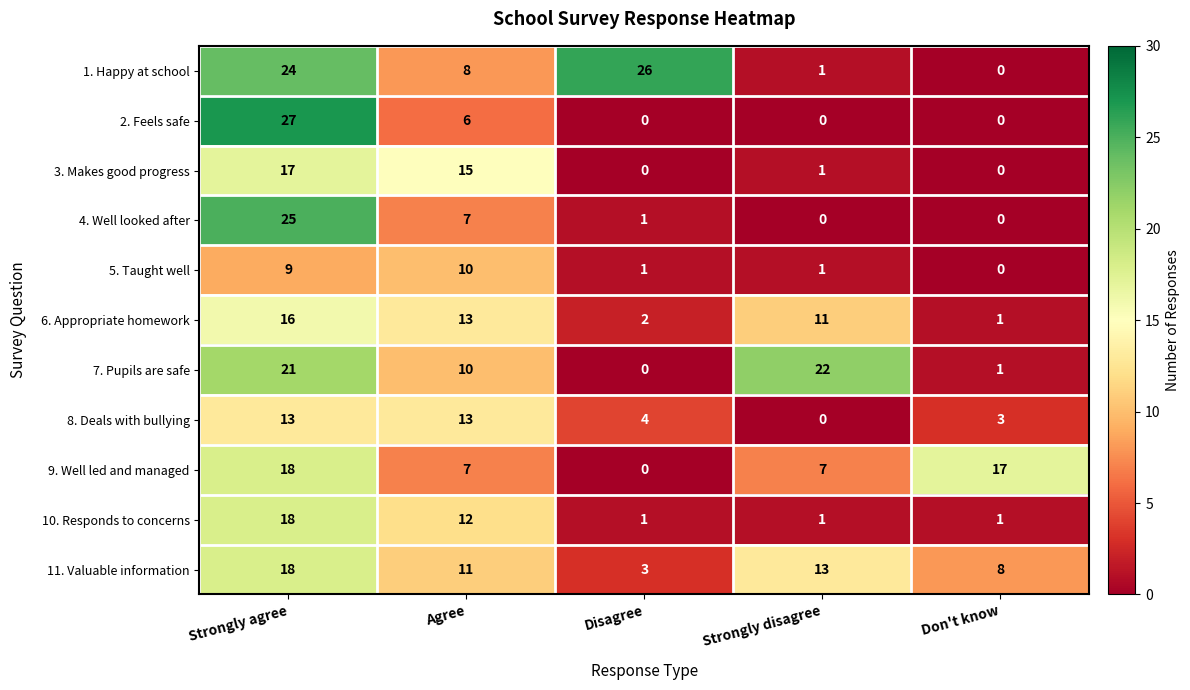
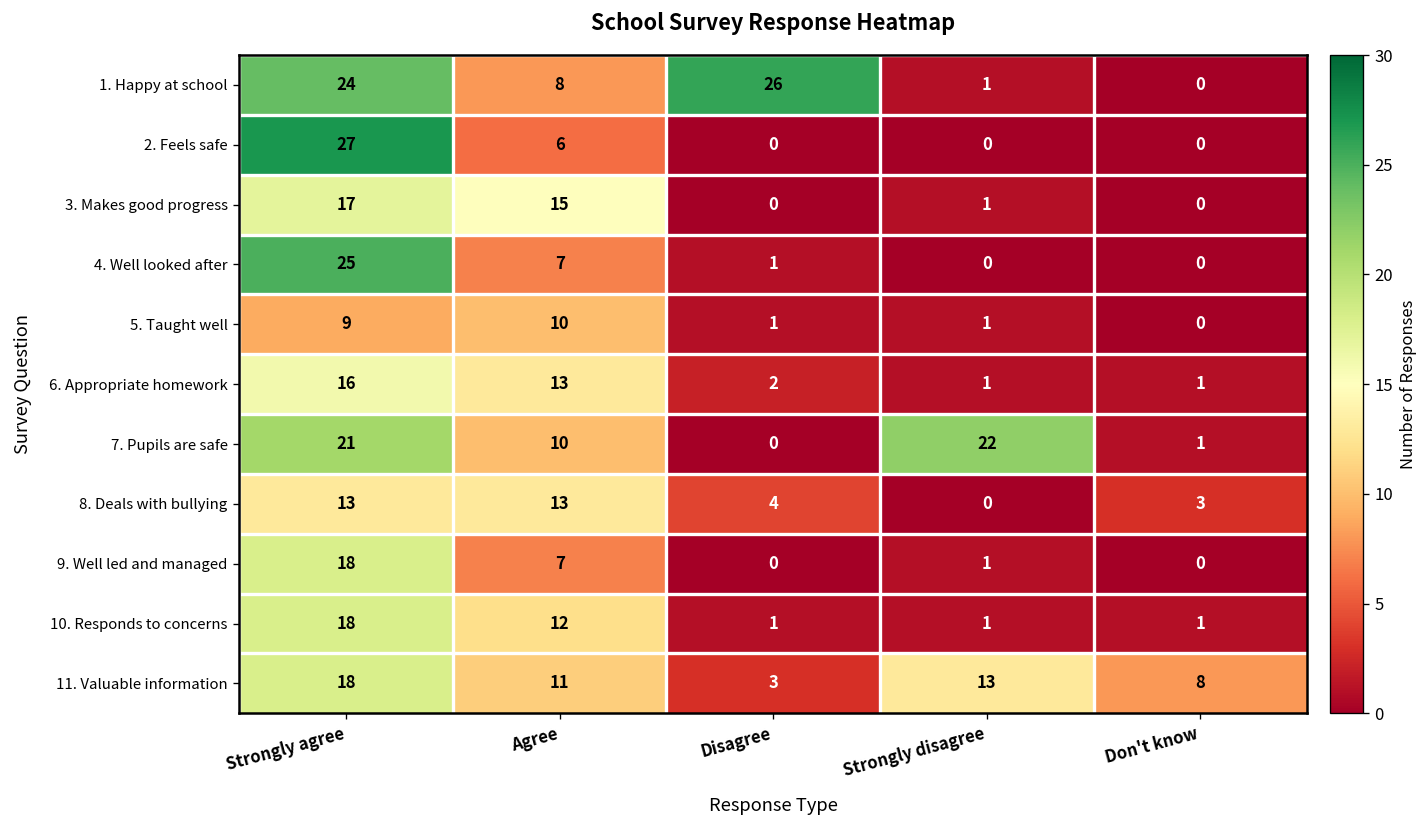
  {
    "1. Happy at school": {
      "Strongly agree": 24,
      "Agree": 8,
      "Disagree": 26,
      "Strongly disagree": 1,
      "Don't know": 0
    },
    "2. Feels safe": {
      "Strongly agree": 27,
      "Agree": 6,
      "Disagree": 0,
      "Strongly disagree": 0,
      "Don't know": 0
    },
    "3. Makes good progress": {
      "Strongly agree": 17,
      "Agree": 15,
      "Disagree": 0,
      "Strongly disagree": 1,
      "Don't know": 0
    },
    "4. Well looked after": {
      "Strongly agree": 25,
      "Agree": 7,
      "Disagree": 1,
      "Strongly disagree": 0,
      "Don't know": 0
    },
    "5. Taught well": {
      "Strongly agree": 9,
      "Agree": 10,
      "Disagree": 1,
      "Strongly disagree": 1,
      "Don't know": 0
    },
    "6. Appropriate homework": {
      "Strongly agree": 16,
      "Agree": 13,
      "Disagree": 2,
-     "Strongly disagree": 11,
+     "Strongly disagree": 1,
      "Don't know": 1
    },
    "7. Pupils are safe": {
      "Strongly agree": 21,
      "Agree": 10,
      "Disagree": 0,
      "Strongly disagree": 22,
      "Don't know": 1
    },
    "8. Deals with bullying": {
      "Strongly agree": 13,
      "Agree": 13,
      "Disagree": 4,
      "Strongly disagree": 0,
      "Don't know": 3
    },
    "9. Well led and managed": {
      "Strongly agree": 18,
      "Agree": 7,
      "Disagree": 0,
-     "Strongly disagree": 7,
-     "Don't know": 17
+     "Strongly disagree": 1,
+     "Don't know": 0
    },
    "10. Responds to concerns": {
      "Strongly agree": 18,
      "Agree": 12,
      "Disagree": 1,
      "Strongly disagree": 1,
      "Don't know": 1
    },
    "11. Valuable information": {
      "Strongly agree": 18,
      "Agree": 11,
      "Disagree": 3,
      "Strongly disagree": 13,
      "Don't know": 8
    }
  }
